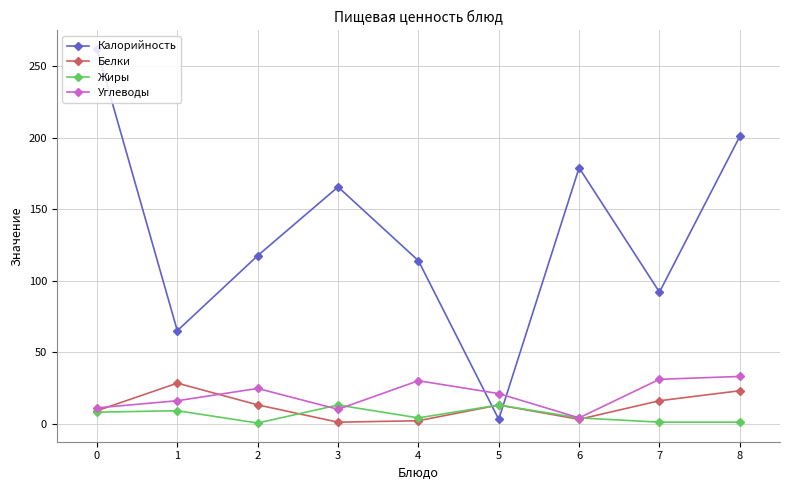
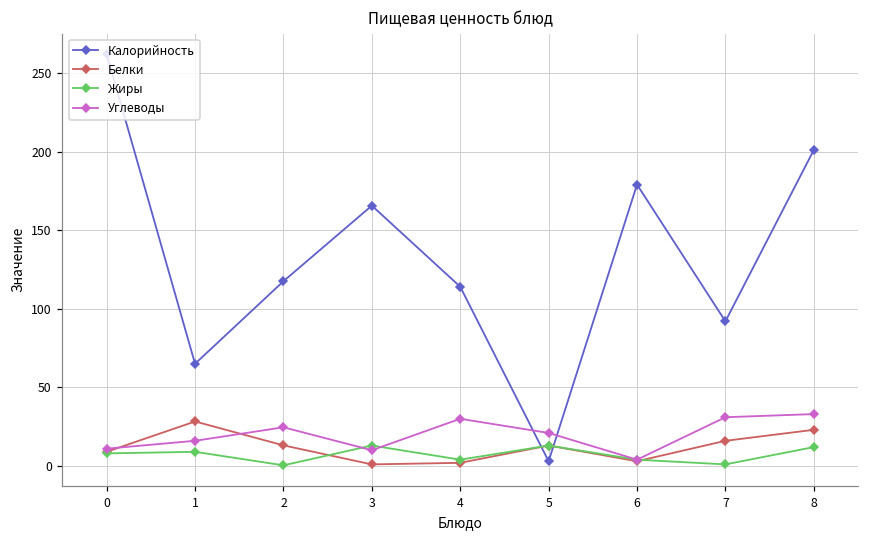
  {
    "Калорийность": {
      "1": 65,
      "2": 118,
      "3": 166,
      "4": 114,
      "5": 3,
      "6": 179,
      "7": 92,
      "8": 201
    },
    "Белки": {
      "1": 28,
      "2": 13,
      "3": 1,
      "4": 2,
      "7": 16,
      "8": 23
    },
    "Жиры": {
      "1": 9,
      "2": 0,
      "3": 13,
      "4": 4,
      "7": 1,
-     "8": 1
+     "8": 12
    },
    "Углеводы": {
      "0": 11,
      "1": 16,
      "2": 25,
      "3": 10,
      "4": 30,
      "5": 21,
      "7": 31,
      "8": 33
    }
  }
